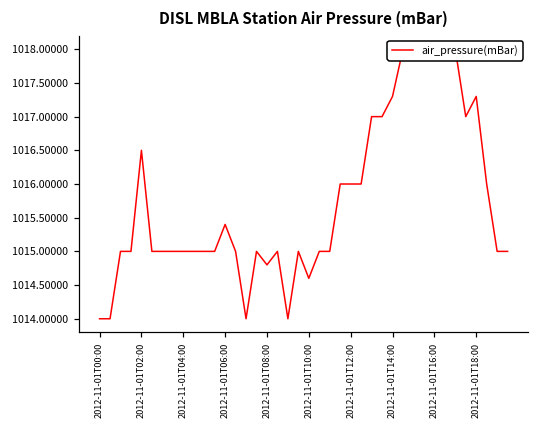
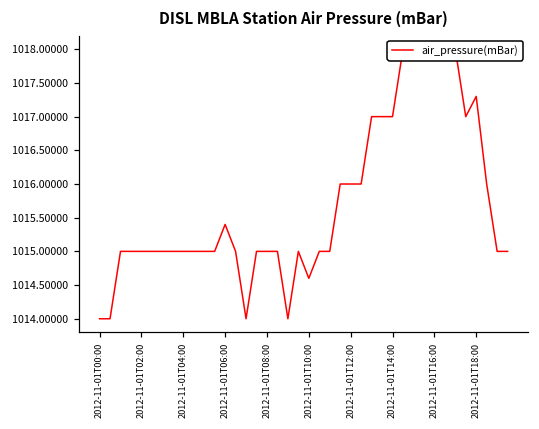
  {
    "2012-11-01T00:00": 1014.0,
-   "2012-11-01T02:00": 1016.5,
+   "2012-11-01T02:00": 1015.0,
    "2012-11-01T04:00": 1015.0,
    "2012-11-01T06:00": 1015.4,
-   "2012-11-01T08:00": 1014.8,
+   "2012-11-01T08:00": 1015.0,
    "2012-11-01T10:00": 1014.6,
    "2012-11-01T12:00": 1016.0,
-   "2012-11-01T14:00": 1017.3,
+   "2012-11-01T14:00": 1017.0,
    "2012-11-01T18:00": 1017.3
  }
